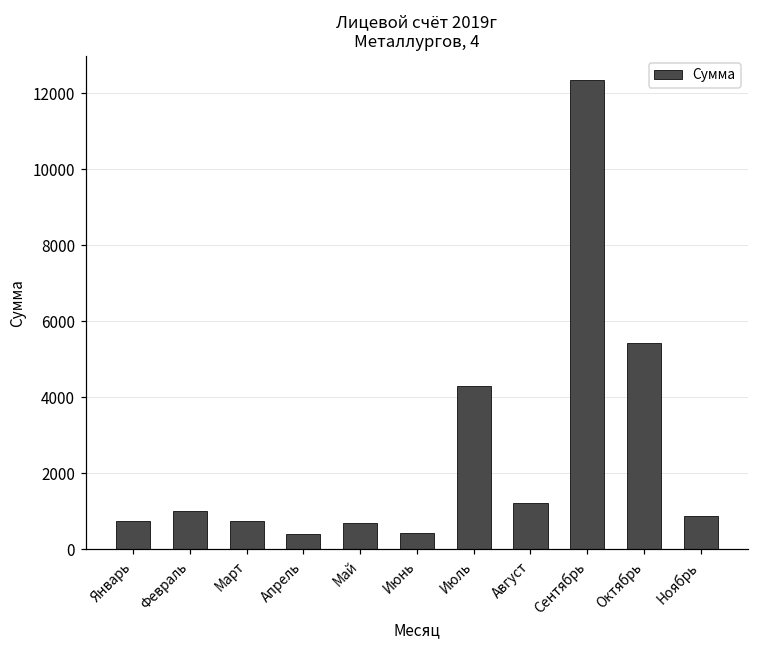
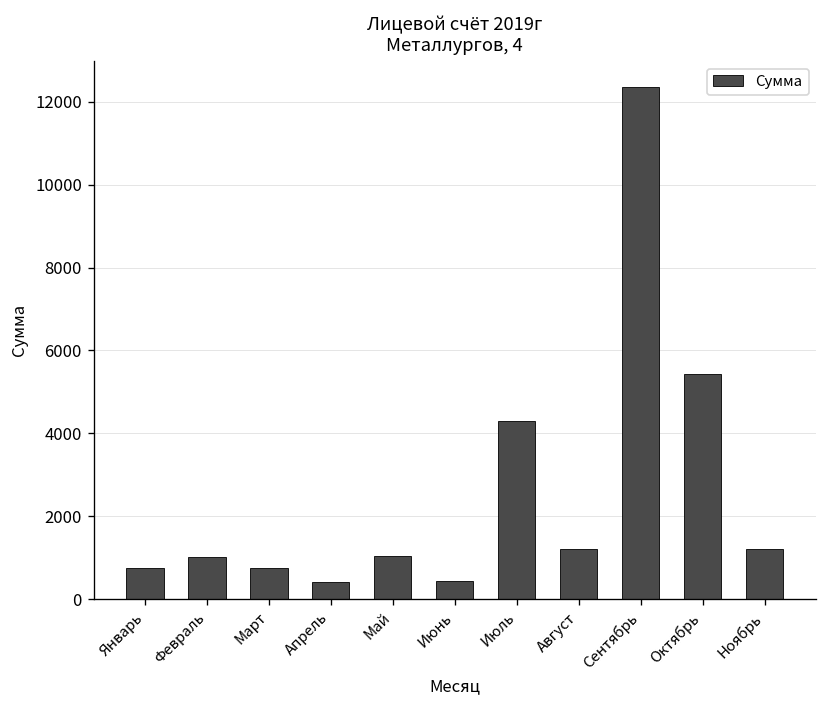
  {
    "Январь": 800,
    "Февраль": 1000,
    "Март": 800,
    "Апрель": 400,
-   "Май": 700,
+   "Май": 1000,
    "Июнь": 400,
    "Июль": 4300,
    "Август": 1200,
    "Сентябрь": 12400,
    "Октябрь": 5400,
-   "Ноябрь": 900
+   "Ноябрь": 1200
  }
